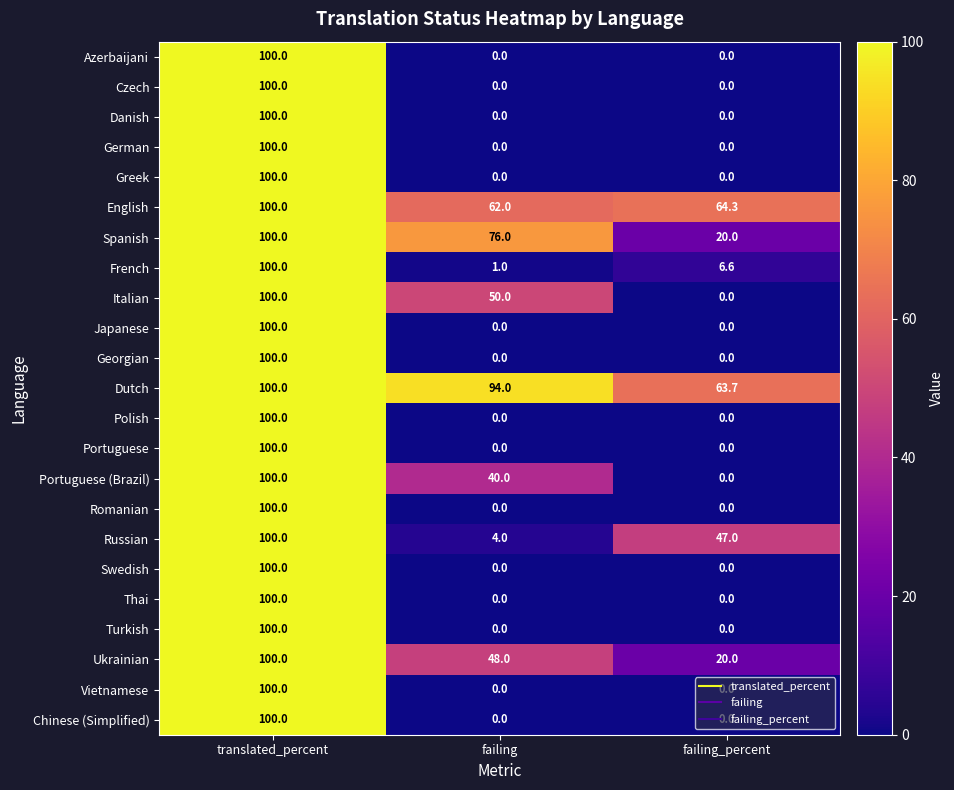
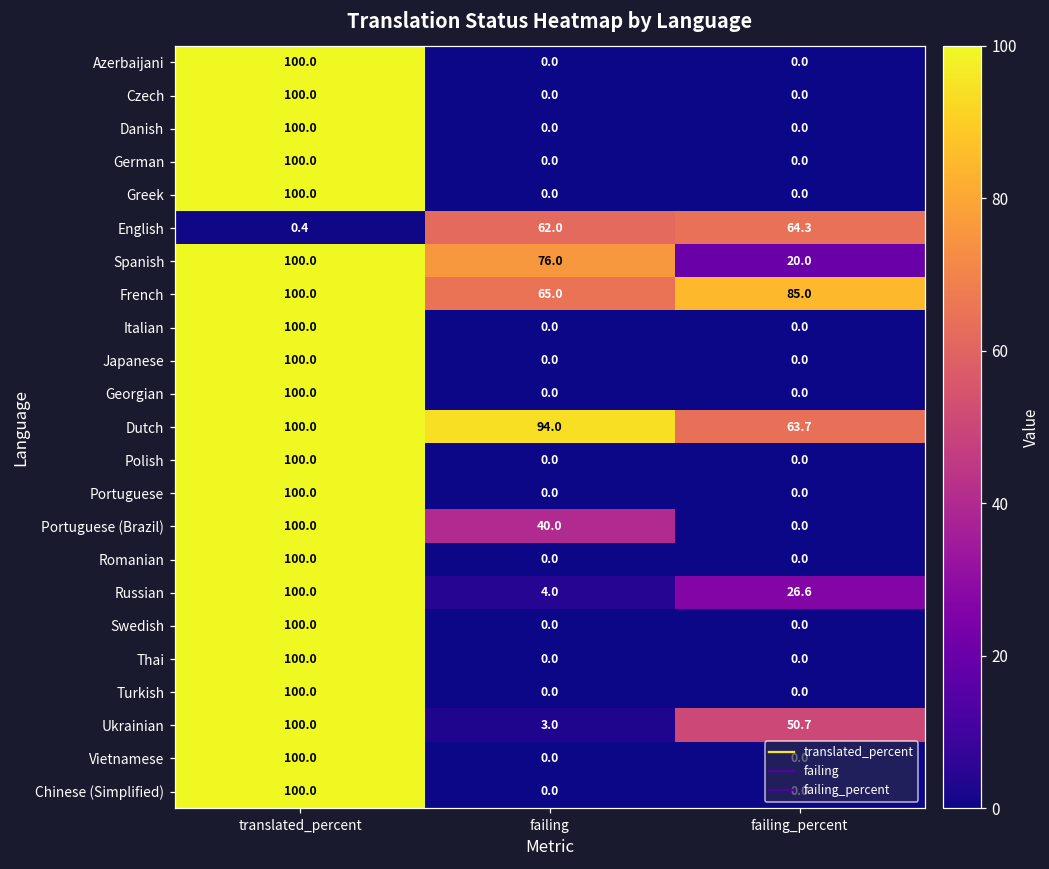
  {
    "Azerbaijani": {
      "translated_percent": 100.0,
      "failing": 0.0,
      "failing_percent": 0.0
    },
    "Czech": {
      "translated_percent": 100.0,
      "failing": 0.0,
      "failing_percent": 0.0
    },
    "Danish": {
      "translated_percent": 100.0,
      "failing": 0.0,
      "failing_percent": 0.0
    },
    "German": {
      "translated_percent": 100.0,
      "failing": 0.0,
      "failing_percent": 0.0
    },
    "Greek": {
      "translated_percent": 100.0,
      "failing": 0.0,
      "failing_percent": 0.0
    },
    "English": {
-     "translated_percent": 100.0,
+     "translated_percent": 0.4,
      "failing": 62.0,
      "failing_percent": 64.3
    },
    "Spanish": {
      "translated_percent": 100.0,
      "failing": 76.0,
      "failing_percent": 20.0
    },
    "French": {
      "translated_percent": 100.0,
-     "failing": 1.0,
-     "failing_percent": 6.6
+     "failing": 65.0,
+     "failing_percent": 85.0
    },
    "Italian": {
      "translated_percent": 100.0,
-     "failing": 50.0,
+     "failing": 0.0,
      "failing_percent": 0.0
    },
    "Japanese": {
      "translated_percent": 100.0,
      "failing": 0.0,
      "failing_percent": 0.0
    },
    "Georgian": {
      "translated_percent": 100.0,
      "failing": 0.0,
      "failing_percent": 0.0
    },
    "Dutch": {
      "translated_percent": 100.0,
      "failing": 94.0,
      "failing_percent": 63.7
    },
    "Polish": {
      "translated_percent": 100.0,
      "failing": 0.0,
      "failing_percent": 0.0
    },
    "Portuguese": {
      "translated_percent": 100.0,
      "failing": 0.0,
      "failing_percent": 0.0
    },
    "Portuguese (Brazil)": {
      "translated_percent": 100.0,
      "failing": 40.0,
      "failing_percent": 0.0
    },
    "Romanian": {
      "translated_percent": 100.0,
      "failing": 0.0,
      "failing_percent": 0.0
    },
    "Russian": {
      "translated_percent": 100.0,
      "failing": 4.0,
-     "failing_percent": 47.0
+     "failing_percent": 26.6
    },
    "Swedish": {
      "translated_percent": 100.0,
      "failing": 0.0,
      "failing_percent": 0.0
    },
    "Thai": {
      "translated_percent": 100.0,
      "failing": 0.0,
      "failing_percent": 0.0
    },
    "Turkish": {
      "translated_percent": 100.0,
      "failing": 0.0,
      "failing_percent": 0.0
    },
    "Ukrainian": {
      "translated_percent": 100.0,
-     "failing": 48.0,
-     "failing_percent": 20.0
+     "failing": 3.0,
+     "failing_percent": 50.7
    },
    "Vietnamese": {
      "translated_percent": 100.0,
      "failing": 0.0
    },
    "Chinese (Simplified)": {
      "translated_percent": 100.0,
      "failing": 0.0
    }
  }
